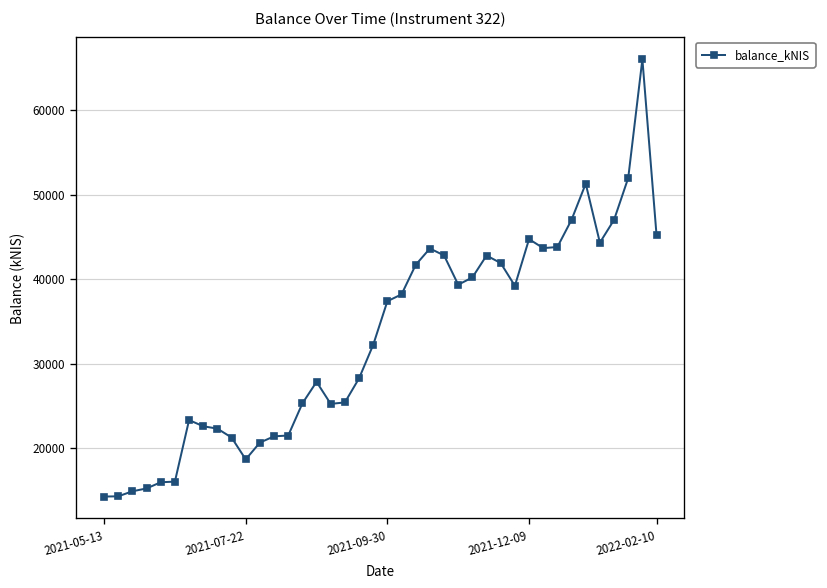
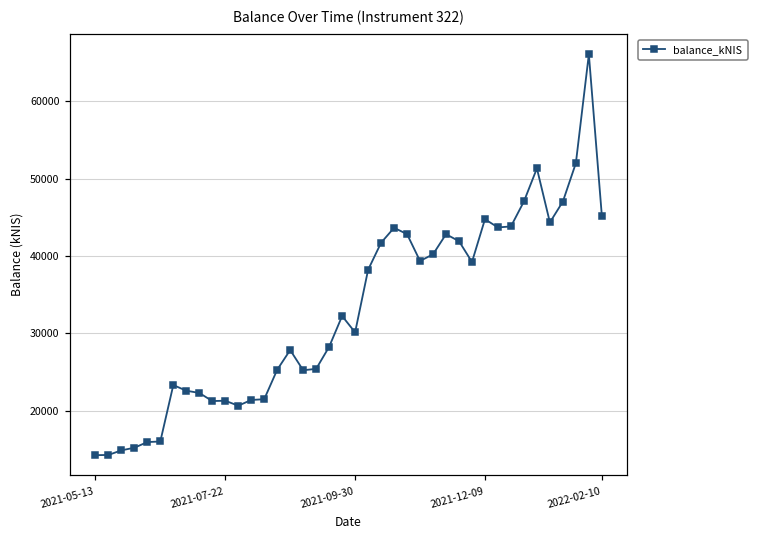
  {
    "2021-05-13": 14000,
-   "2021-07-22": 19000,
-   "2021-09-30": 37000,
+   "2021-07-22": 21000,
+   "2021-09-30": 30000,
    "2021-12-09": 45000,
    "2022-02-10": 45000
  }
